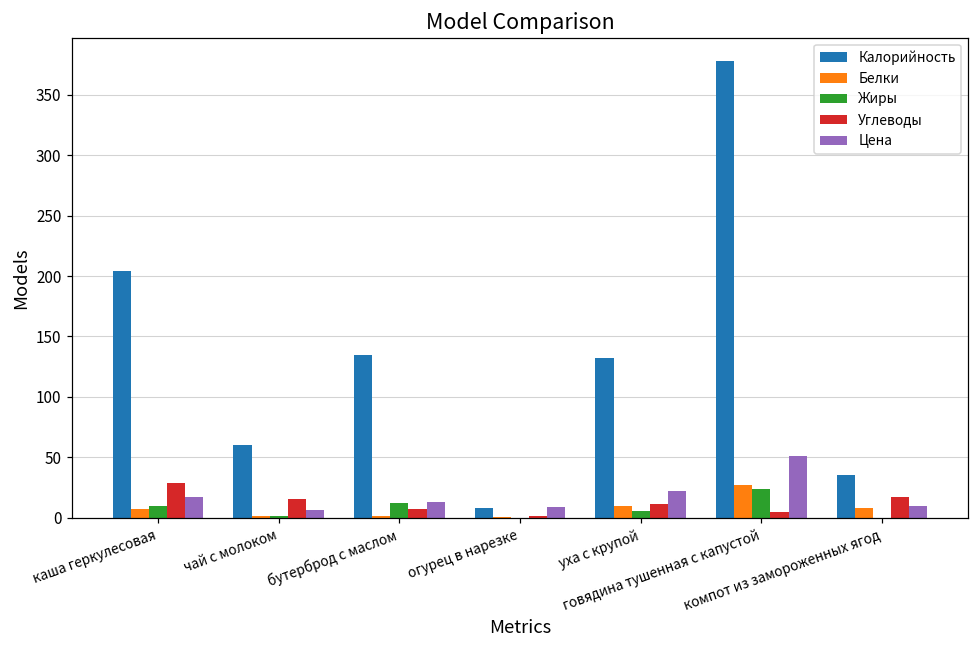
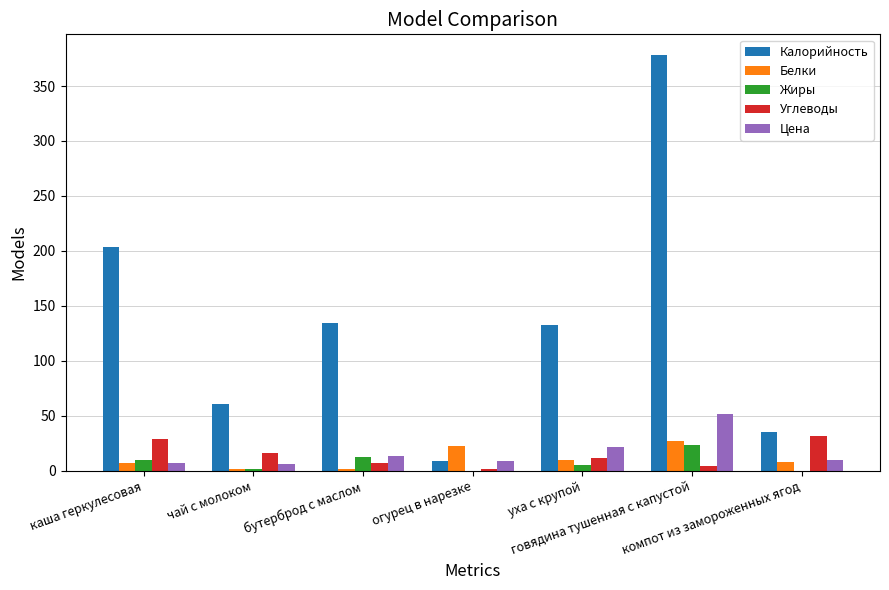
  {
    "Калорийность": {
      "каша геркулесовая": 204,
      "чай с молоком": 60,
      "бутерброд с маслом": 134,
      "огурец в нарезке": 9,
      "уха с крупой": 132,
      "говядина тушенная с капустой": 378,
      "компот из замороженных ягод": 36
    },
    "Белки": {
      "каша геркулесовая": 7,
-     "огурец в нарезке": 1,
+     "огурец в нарезке": 23,
      "уха с крупой": 10,
      "говядина тушенная с капустой": 27,
      "компот из замороженных ягод": 8
    },
    "Жиры": {
      "каша геркулесовая": 9,
      "бутерброд с маслом": 13,
      "уха с крупой": 5,
      "говядина тушенная с капустой": 24
    },
    "Углеводы": {
      "каша геркулесовая": 29,
      "чай с молоком": 16,
      "бутерброд с маслом": 8,
      "уха с крупой": 12,
      "говядина тушенная с капустой": 5,
-     "компот из замороженных ягод": 17
+     "компот из замороженных ягод": 32
    },
    "Цена": {
-     "каша геркулесовая": 17,
+     "каша геркулесовая": 7,
      "чай с молоком": 7,
      "бутерброд с маслом": 14,
      "огурец в нарезке": 9,
      "уха с крупой": 22,
      "говядина тушенная с капустой": 51,
      "компот из замороженных ягод": 9
    }
  }
